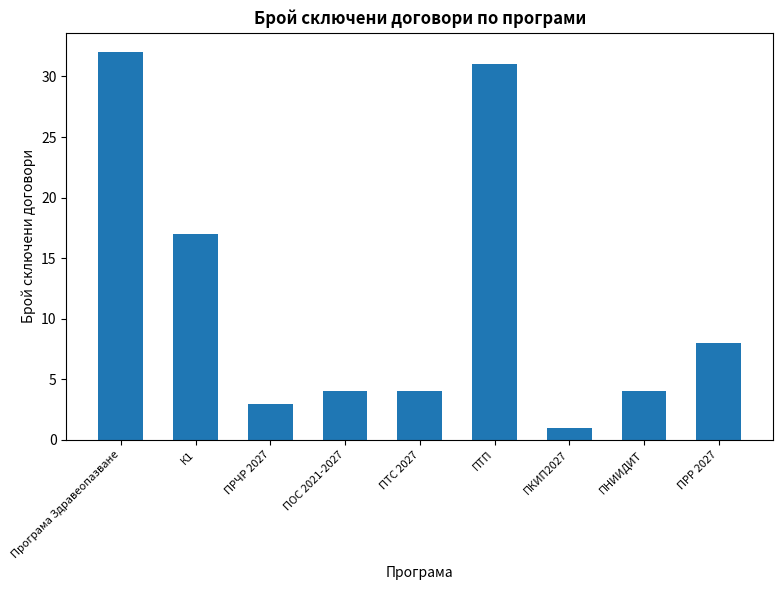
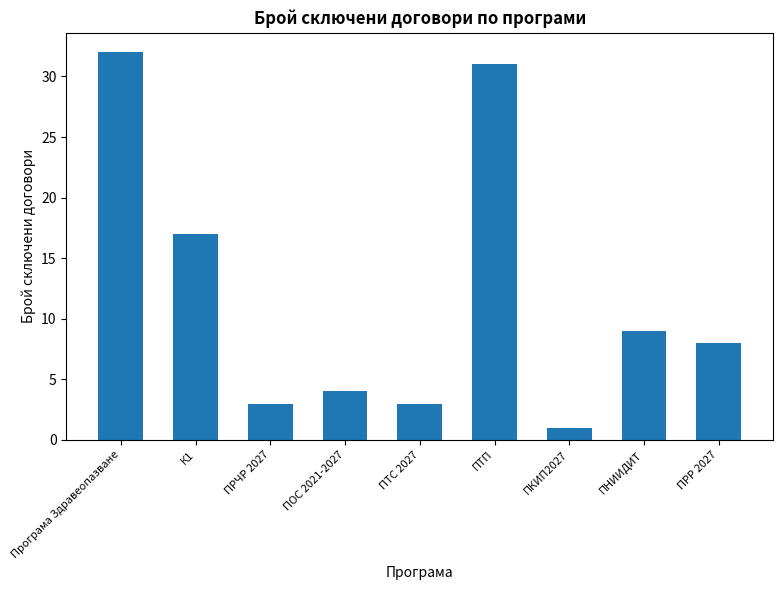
  {
    "Програма Здравеопазване": 32,
    "К1": 17,
    "ПРЧР 2027": 3,
    "ПОС 2021-2027": 4,
-   "ПТС 2027": 4,
+   "ПТС 2027": 3,
    "ПТП": 31,
    "ПКИП2027": 1,
-   "ПНИИДИТ": 4,
+   "ПНИИДИТ": 9,
    "ПРР 2027": 8
  }
